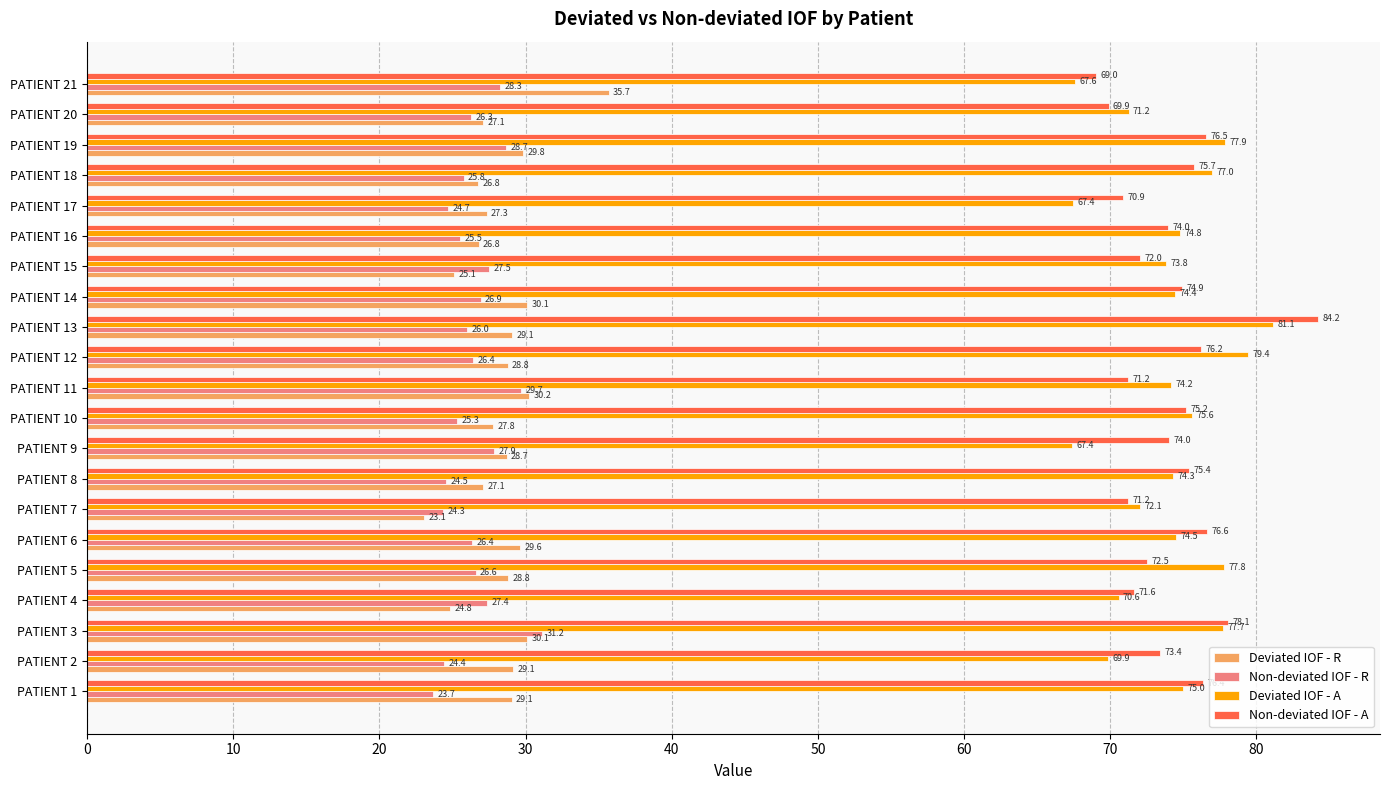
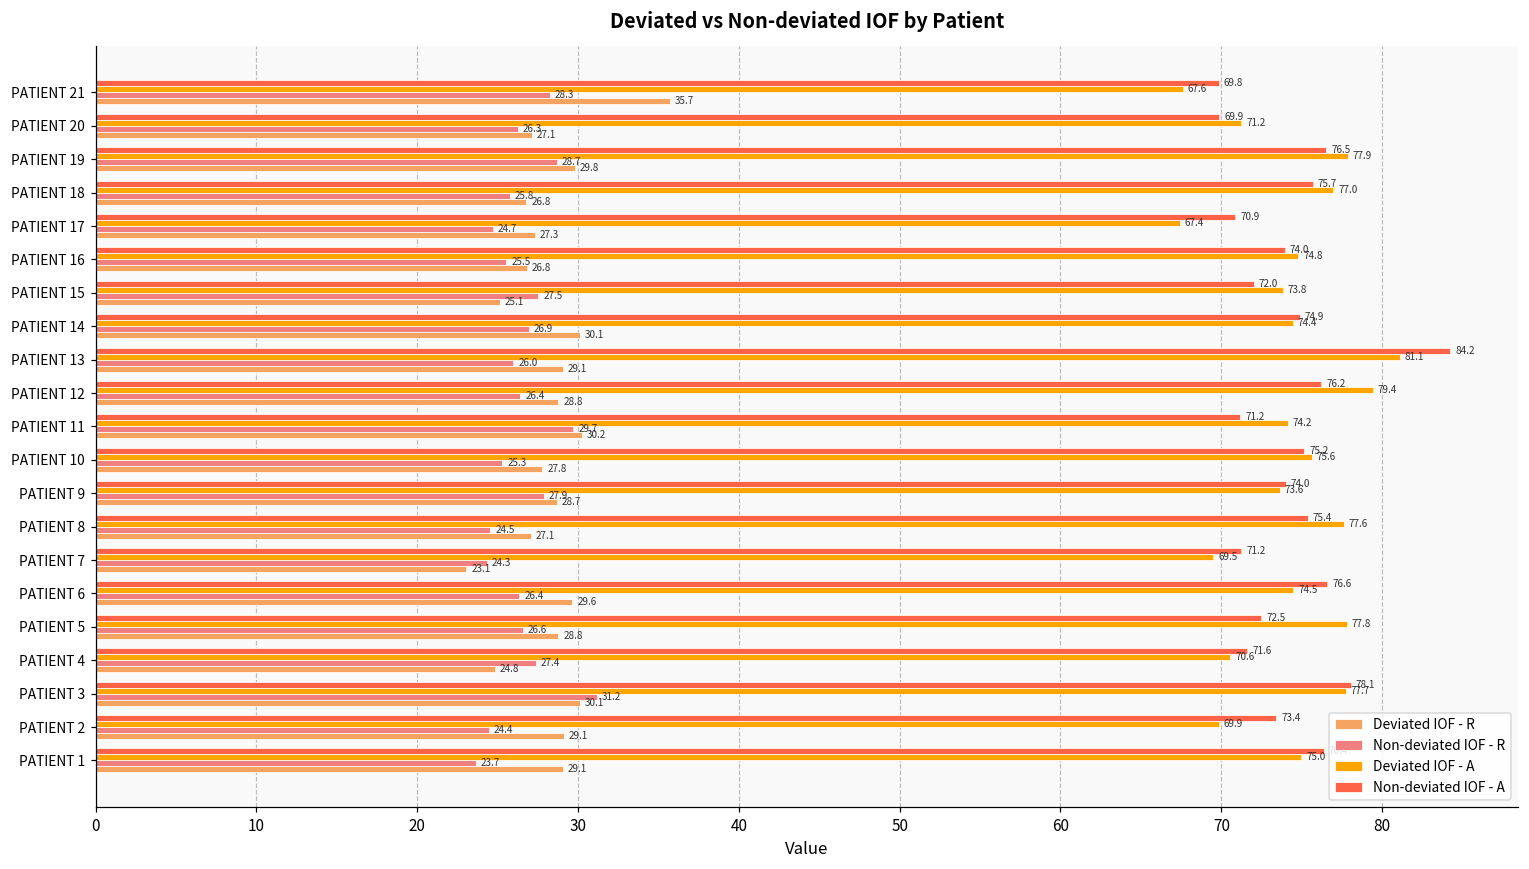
  {
    "Deviated IOF - A": {
      "PATIENT 21": 67.6,
      "PATIENT 20": 71.2,
      "PATIENT 19": 77.9,
      "PATIENT 18": 77.0,
      "PATIENT 17": 67.4,
      "PATIENT 16": 74.8,
      "PATIENT 15": 73.8,
      "PATIENT 13": 81.1,
      "PATIENT 12": 79.4,
      "PATIENT 11": 74.2,
-     "PATIENT 9": 67.4,
-     "PATIENT 8": 74.3,
-     "PATIENT 7": 72.1,
+     "PATIENT 9": 73.6,
+     "PATIENT 8": 77.6,
+     "PATIENT 7": 69.5,
      "PATIENT 6": 74.5,
      "PATIENT 5": 77.8,
      "PATIENT 4": 70.6,
      "PATIENT 2": 69.9,
      "PATIENT 1": 75.0
    },
    "Non-deviated IOF - A": {
-     "PATIENT 21": 69.0,
+     "PATIENT 21": 69.8,
      "PATIENT 20": 69.9,
      "PATIENT 19": 76.5,
      "PATIENT 18": 75.7,
      "PATIENT 17": 70.9,
      "PATIENT 16": 74.0,
      "PATIENT 15": 72.0,
      "PATIENT 13": 84.2,
      "PATIENT 12": 76.2,
      "PATIENT 11": 71.2,
      "PATIENT 8": 75.4,
      "PATIENT 7": 71.2,
      "PATIENT 6": 76.6,
      "PATIENT 5": 72.5,
      "PATIENT 4": 71.6,
      "PATIENT 2": 73.4
    }
  }
